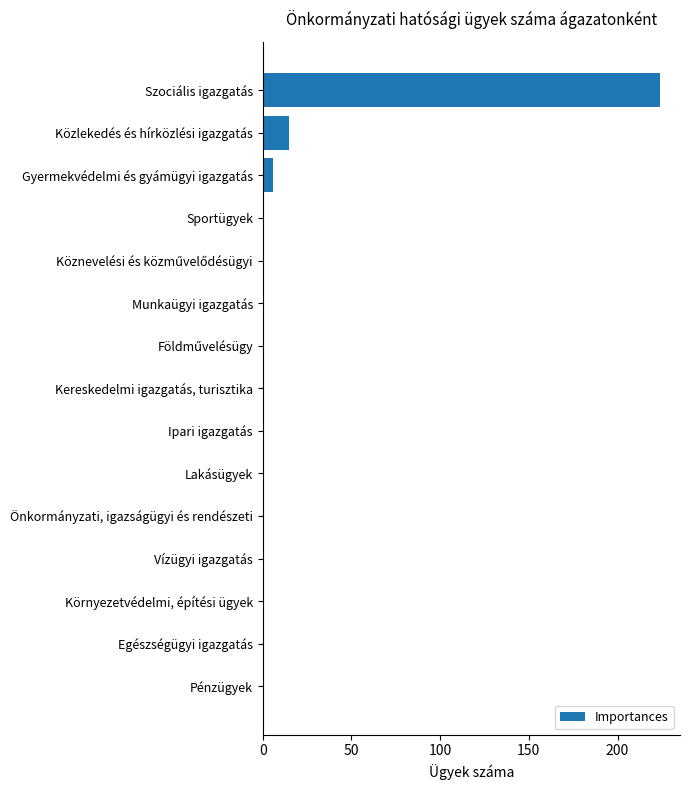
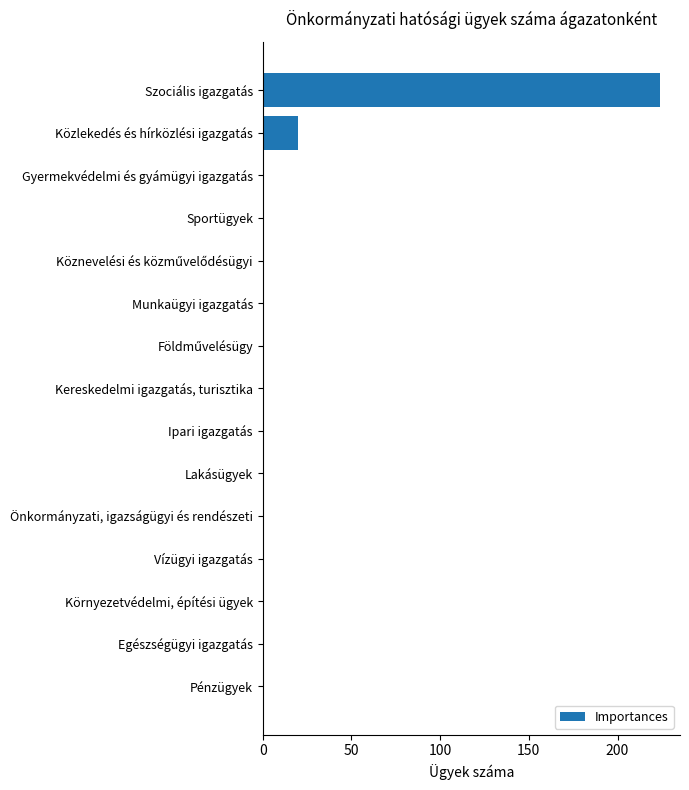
  {
    "Szociális igazgatás": 224,
-   "Közlekedés és hírközlési igazgatás": 15,
-   "Gyermekvédelmi és gyámügyi igazgatás": 6,
+   "Közlekedés és hírközlési igazgatás": 20,
+   "Gyermekvédelmi és gyámügyi igazgatás": 1,
    "Sportügyek": 0,
    "Köznevelési és közművelődésügyi": 0,
    "Munkaügyi igazgatás": 0,
    "Földművelésügy": 0,
    "Kereskedelmi igazgatás, turisztika": 0,
    "Ipari igazgatás": 0,
    "Lakásügyek": 0,
    "Önkormányzati, igazságügyi és rendészeti": 0,
    "Vízügyi igazgatás": 0,
    "Környezetvédelmi, építési ügyek": 0,
    "Egészségügyi igazgatás": 0,
    "Pénzügyek": 0
  }
